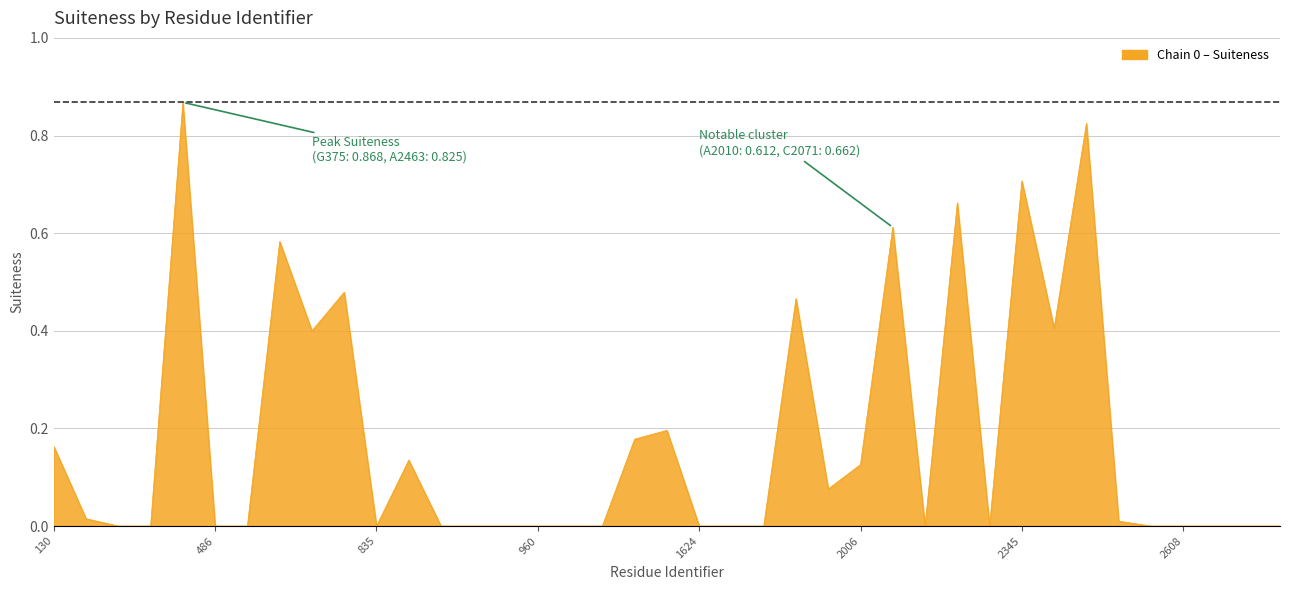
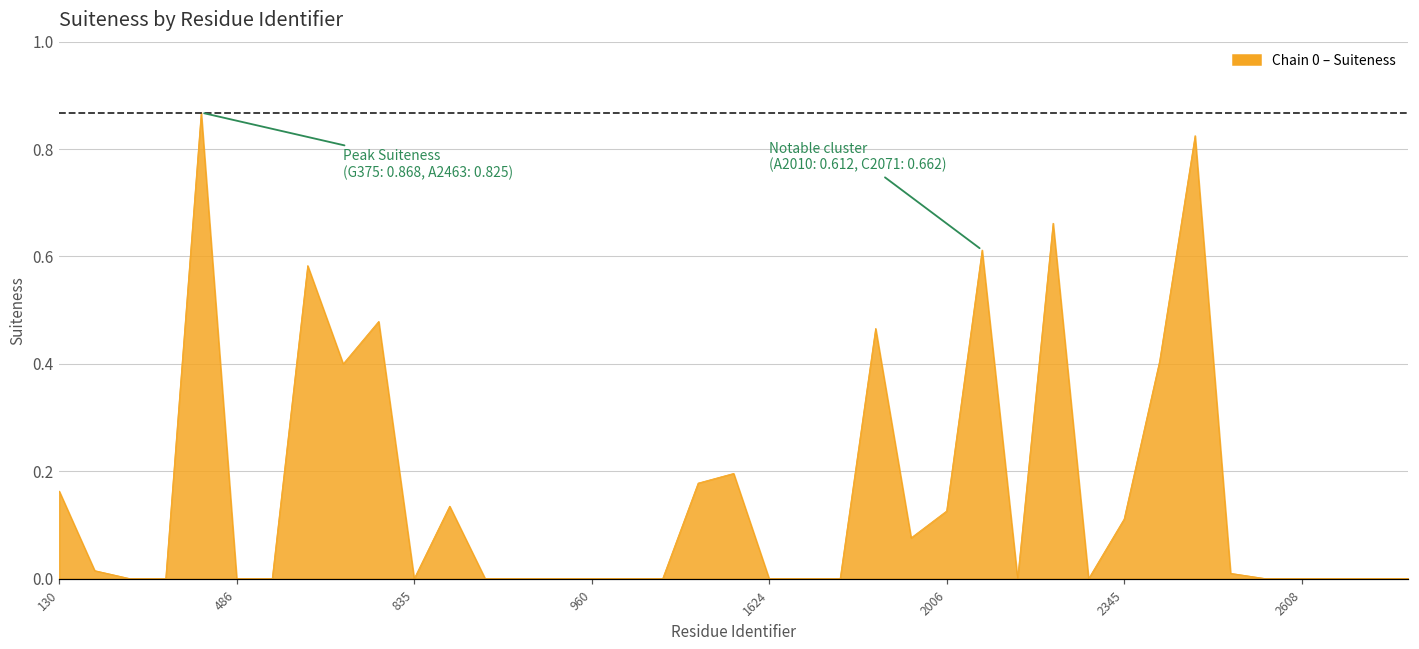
  {
    "130": 0.16,
    "486": 0.00,
    "835": 0.00,
    "960": 0.00,
    "1624": 0.00,
    "2006": 0.13,
-   "2345": 0.71,
+   "2345": 0.11,
    "2608": 0.00
  }
